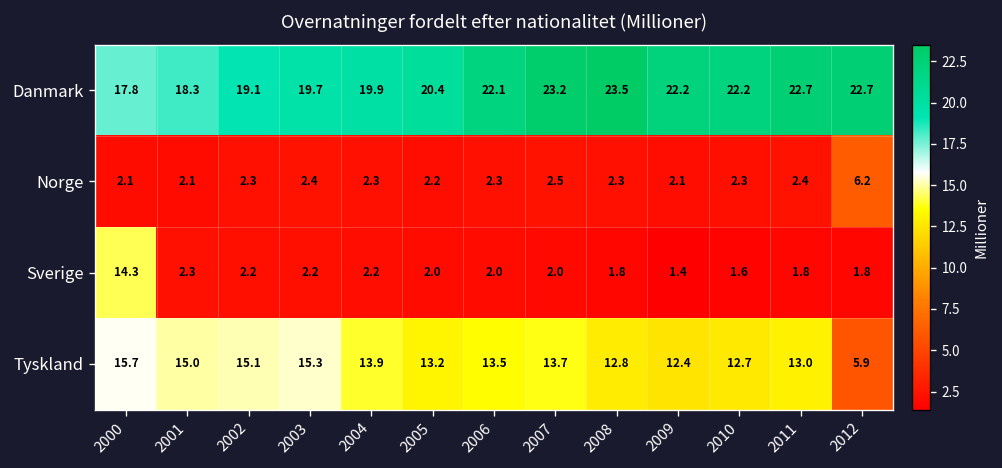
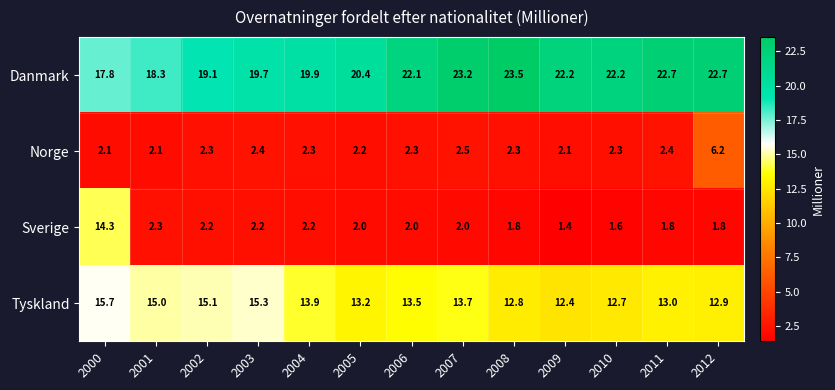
  {
    "Danmark": {
      "2000": 17.8,
      "2001": 18.3,
      "2002": 19.1,
      "2003": 19.7,
      "2004": 19.9,
      "2005": 20.4,
      "2006": 22.1,
      "2007": 23.2,
      "2008": 23.5,
      "2009": 22.2,
      "2010": 22.2,
      "2011": 22.7,
      "2012": 22.7
    },
    "Norge": {
      "2000": 2.1,
      "2001": 2.1,
      "2002": 2.3,
      "2003": 2.4,
      "2004": 2.3,
      "2005": 2.2,
      "2006": 2.3,
      "2007": 2.5,
      "2008": 2.3,
      "2009": 2.1,
      "2010": 2.3,
      "2011": 2.4,
      "2012": 6.2
    },
    "Sverige": {
      "2000": 14.3,
      "2001": 2.3,
      "2002": 2.2,
      "2003": 2.2,
      "2004": 2.2,
      "2005": 2.0,
      "2006": 2.0,
      "2007": 2.0,
      "2008": 1.8,
      "2009": 1.4,
      "2010": 1.6,
      "2011": 1.8,
      "2012": 1.8
    },
    "Tyskland": {
      "2000": 15.7,
      "2001": 15.0,
      "2002": 15.1,
      "2003": 15.3,
      "2004": 13.9,
      "2005": 13.2,
      "2006": 13.5,
      "2007": 13.7,
      "2008": 12.8,
      "2009": 12.4,
      "2010": 12.7,
      "2011": 13.0,
-     "2012": 5.9
+     "2012": 12.9
    }
  }
